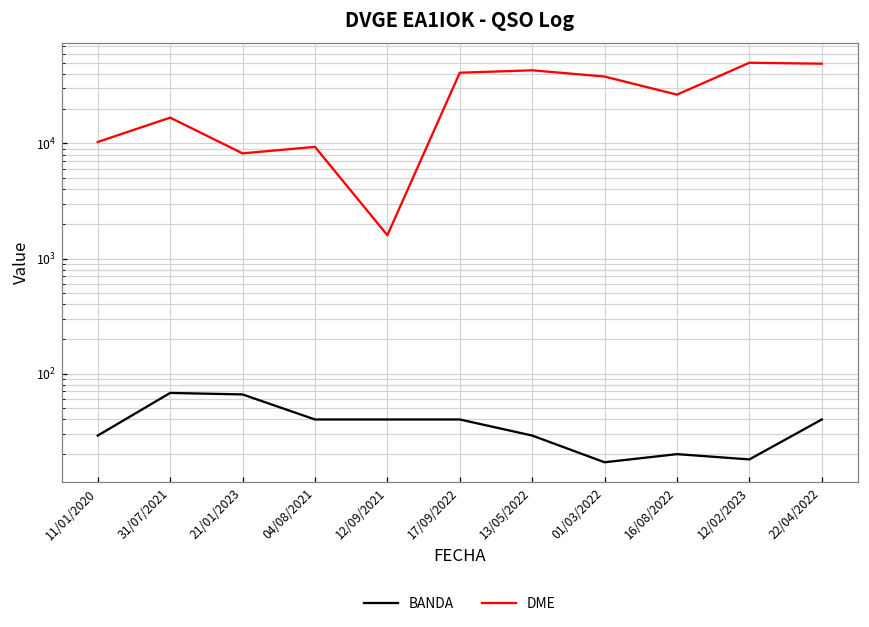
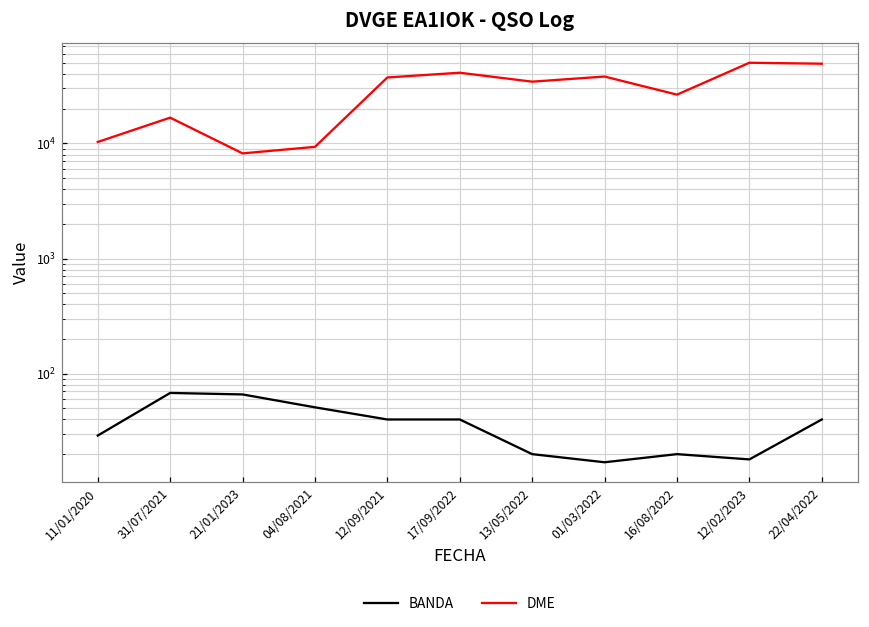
  {
    "BANDA": {
      "11/01/2020": 29,
      "31/07/2021": 70,
      "21/01/2023": 70,
-     "04/08/2021": 40,
+     "04/08/2021": 50,
      "12/09/2021": 40,
      "17/09/2022": 40,
-     "13/05/2022": 29,
+     "13/05/2022": 20,
      "01/03/2022": 17,
      "16/08/2022": 20,
      "12/02/2023": 18,
      "22/04/2022": 40
    },
    "DME": {
      "11/01/2020": 10000,
      "31/07/2021": 17000,
      "21/01/2023": 8000,
      "04/08/2021": 9000,
-     "12/09/2021": 1600,
+     "12/09/2021": 37000,
      "17/09/2022": 41000,
-     "13/05/2022": 43000,
+     "13/05/2022": 34000,
      "01/03/2022": 38000,
      "16/08/2022": 26000,
      "12/02/2023": 50000,
      "22/04/2022": 50000
    }
  }
